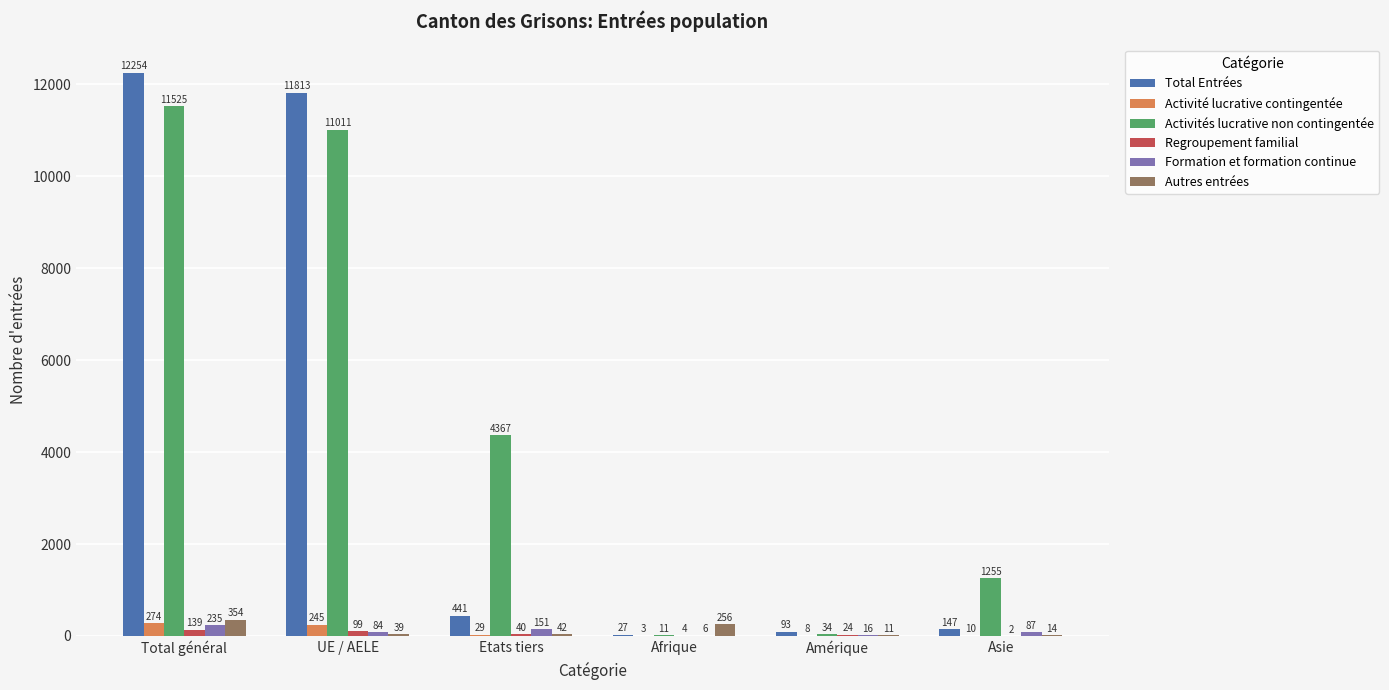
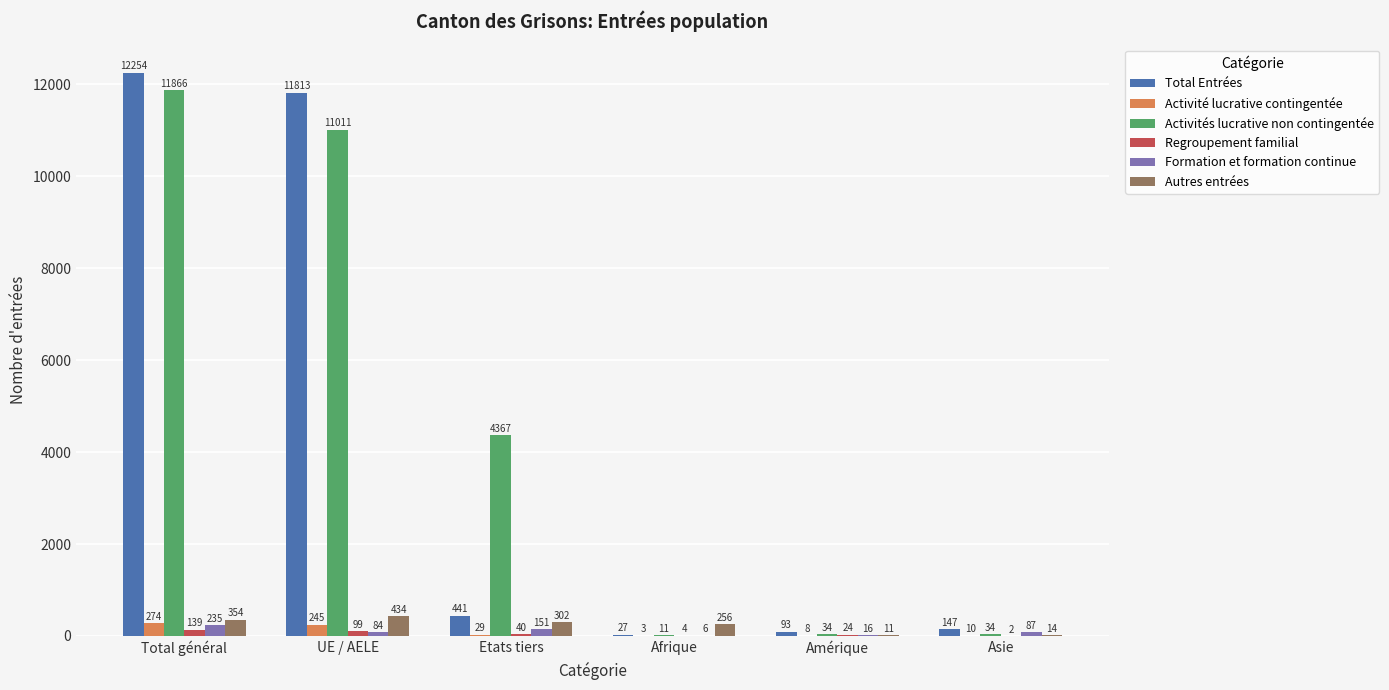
  {
    "Activités lucrative non contingentée": {
-     "Total général": 11525,
+     "Total général": 11866,
      "UE / AELE": 11011,
      "Etats tiers": 4367,
      "Afrique": 11,
      "Amérique": 34,
-     "Asie": 1255
+     "Asie": 34
    },
    "Autres entrées": {
      "Total général": 354,
-     "UE / AELE": 39,
-     "Etats tiers": 42,
+     "UE / AELE": 434,
+     "Etats tiers": 302,
      "Afrique": 256,
      "Amérique": 11,
      "Asie": 14
    }
  }
